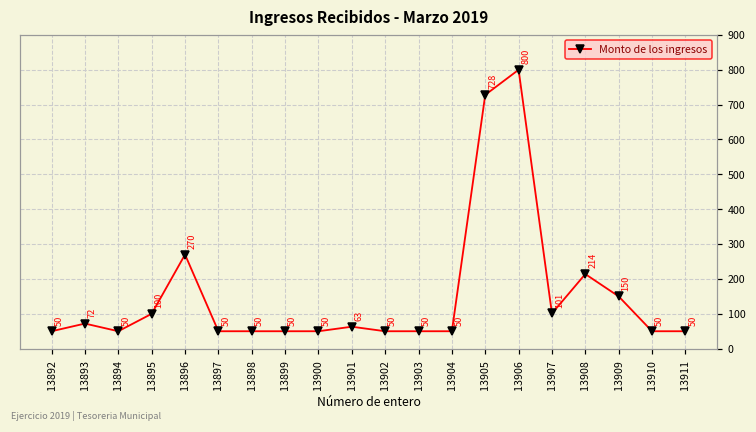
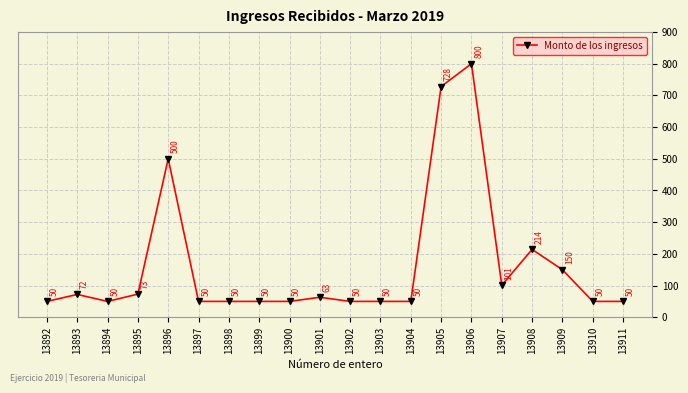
  {
    "13892": 50,
    "13893": 72,
    "13894": 50,
-   "13895": 100,
-   "13896": 270,
+   "13895": 73,
+   "13896": 500,
    "13897": 50,
    "13898": 50,
    "13899": 50,
    "13900": 50,
    "13901": 63,
    "13902": 50,
    "13903": 50,
    "13904": 50,
    "13905": 728,
    "13906": 800,
    "13907": 101,
    "13908": 214,
    "13909": 150,
    "13910": 50,
    "13911": 50
  }
